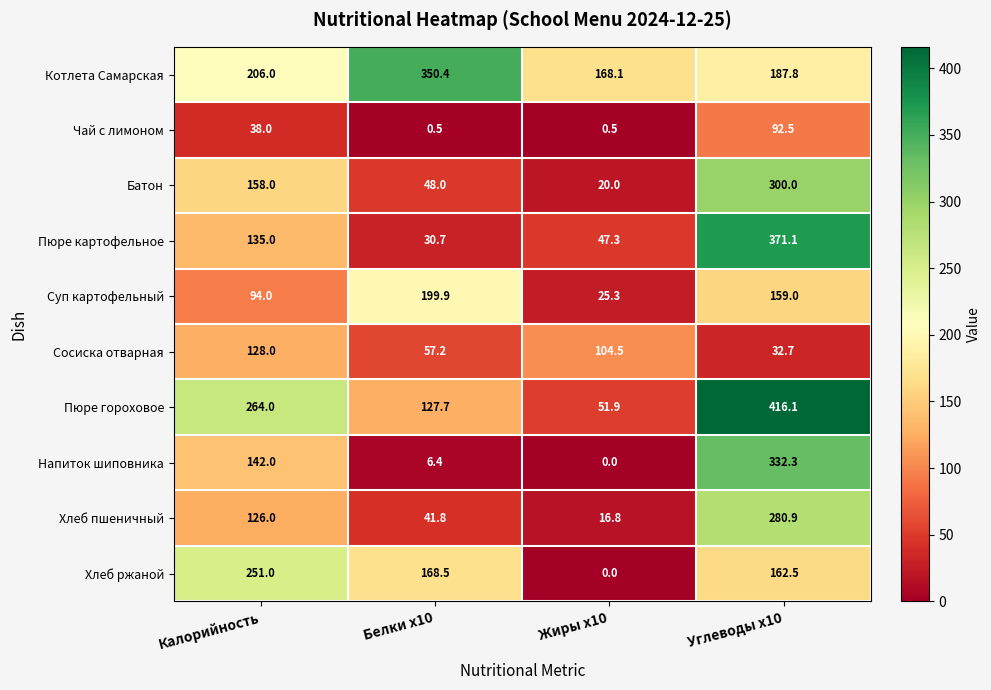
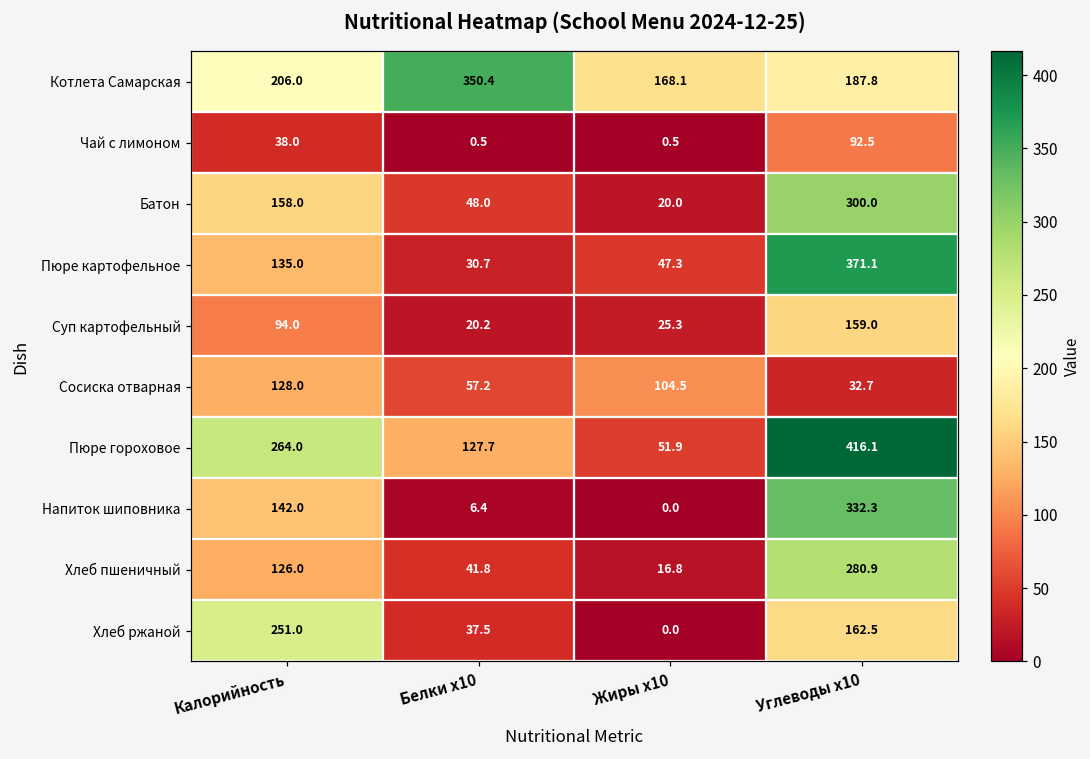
  {
    "Котлета Самарская": {
      "Калорийность": 206.0,
      "Белки x10": 350.4,
      "Жиры x10": 168.1,
      "Углеводы x10": 187.8
    },
    "Чай с лимоном": {
      "Калорийность": 38.0,
      "Белки x10": 0.5,
      "Жиры x10": 0.5,
      "Углеводы x10": 92.5
    },
    "Батон": {
      "Калорийность": 158.0,
      "Белки x10": 48.0,
      "Жиры x10": 20.0,
      "Углеводы x10": 300.0
    },
    "Пюре картофельное": {
      "Калорийность": 135.0,
      "Белки x10": 30.7,
      "Жиры x10": 47.3,
      "Углеводы x10": 371.1
    },
    "Суп картофельный": {
      "Калорийность": 94.0,
-     "Белки x10": 199.9,
+     "Белки x10": 20.2,
      "Жиры x10": 25.3,
      "Углеводы x10": 159.0
    },
    "Сосиска отварная": {
      "Калорийность": 128.0,
      "Белки x10": 57.2,
      "Жиры x10": 104.5,
      "Углеводы x10": 32.7
    },
    "Пюре гороховое": {
      "Калорийность": 264.0,
      "Белки x10": 127.7,
      "Жиры x10": 51.9,
      "Углеводы x10": 416.1
    },
    "Напиток шиповника": {
      "Калорийность": 142.0,
      "Белки x10": 6.4,
      "Жиры x10": 0.0,
      "Углеводы x10": 332.3
    },
    "Хлеб пшеничный": {
      "Калорийность": 126.0,
      "Белки x10": 41.8,
      "Жиры x10": 16.8,
      "Углеводы x10": 280.9
    },
    "Хлеб ржаной": {
      "Калорийность": 251.0,
-     "Белки x10": 168.5,
+     "Белки x10": 37.5,
      "Жиры x10": 0.0,
      "Углеводы x10": 162.5
    }
  }
